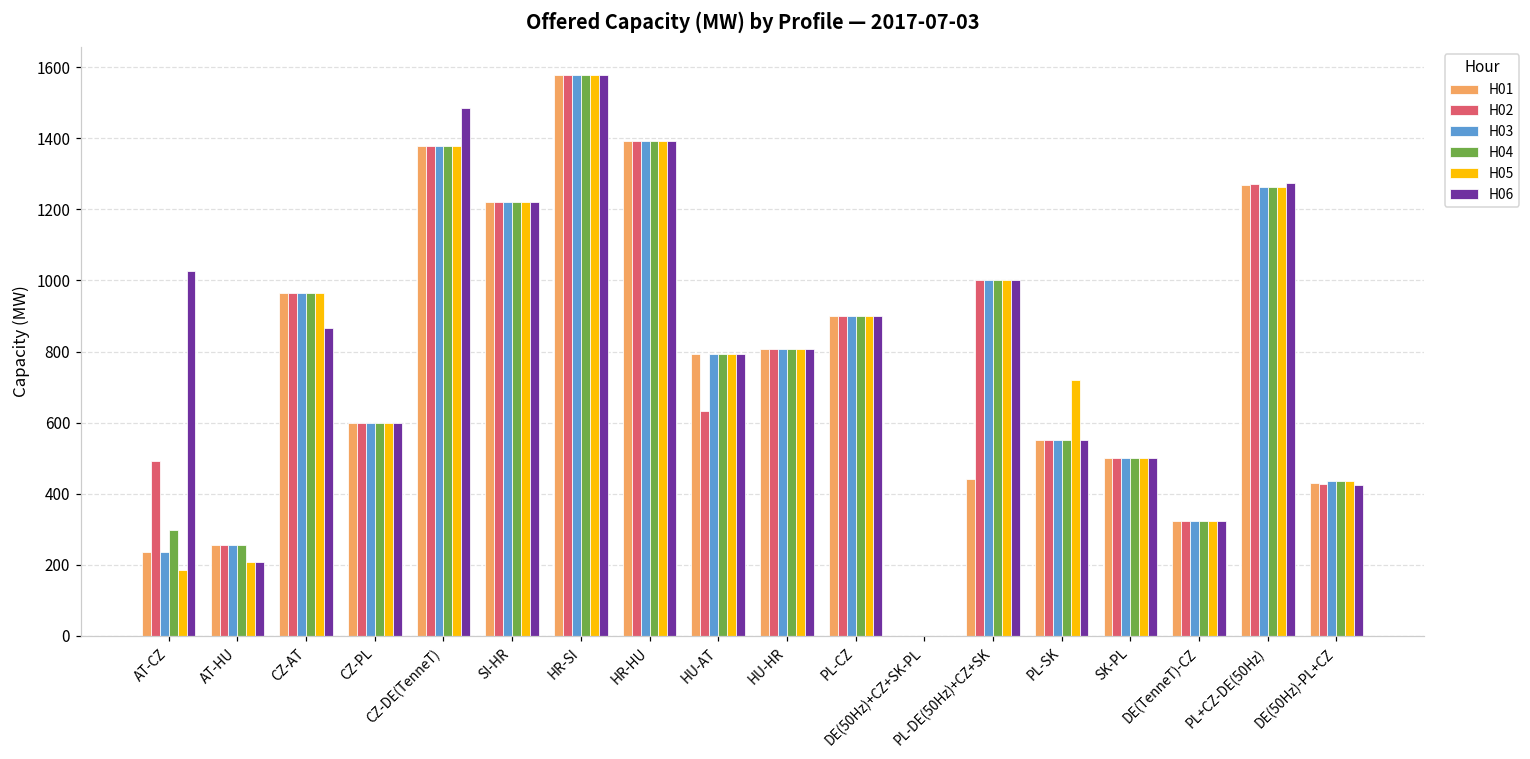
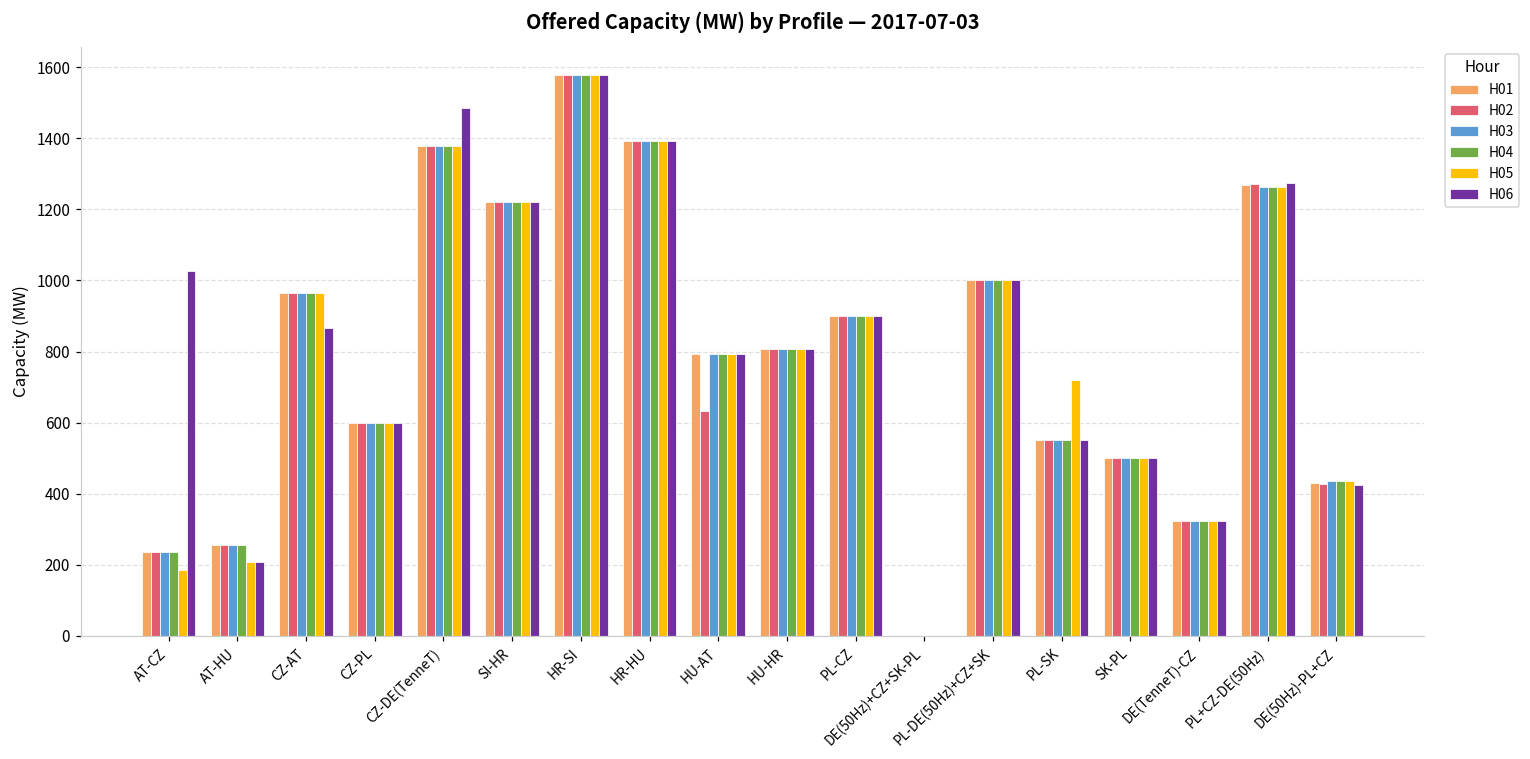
  {
    "H01": {
      "AT-CZ": 240,
      "AT-HU": 260,
      "CZ-AT": 970,
      "CZ-PL": 600,
      "CZ-DE(TenneT)": 1380,
      "SI-HR": 1220,
      "HR-SI": 1580,
      "HR-HU": 1390,
      "HU-AT": 790,
      "HU-HR": 810,
      "PL-CZ": 900,
      "DE(50Hz)+CZ+SK-PL": 0,
-     "PL-DE(50Hz)+CZ+SK": 440,
+     "PL-DE(50Hz)+CZ+SK": 1000,
      "PL-SK": 550,
      "SK-PL": 500,
      "DE(TenneT)-CZ": 320,
      "PL+CZ-DE(50Hz)": 1270,
      "DE(50Hz)-PL+CZ": 430
    },
    "H02": {
-     "AT-CZ": 490,
+     "AT-CZ": 240,
      "AT-HU": 260,
      "CZ-AT": 970,
      "CZ-PL": 600,
      "CZ-DE(TenneT)": 1380,
      "SI-HR": 1220,
      "HR-SI": 1580,
      "HR-HU": 1390,
      "HU-AT": 630,
      "HU-HR": 810,
      "PL-CZ": 900,
      "DE(50Hz)+CZ+SK-PL": 0,
      "PL-DE(50Hz)+CZ+SK": 1000,
      "PL-SK": 550,
      "SK-PL": 500,
      "DE(TenneT)-CZ": 320,
      "PL+CZ-DE(50Hz)": 1270,
      "DE(50Hz)-PL+CZ": 430
    },
    "H03": {
      "AT-CZ": 240,
      "AT-HU": 260,
      "CZ-AT": 970,
      "CZ-PL": 600,
      "CZ-DE(TenneT)": 1380,
      "SI-HR": 1220,
      "HR-SI": 1580,
      "HR-HU": 1390,
      "HU-AT": 790,
      "HU-HR": 810,
      "PL-CZ": 900,
      "DE(50Hz)+CZ+SK-PL": 0,
      "PL-DE(50Hz)+CZ+SK": 1000,
      "PL-SK": 550,
      "SK-PL": 500,
      "DE(TenneT)-CZ": 320,
      "PL+CZ-DE(50Hz)": 1260,
      "DE(50Hz)-PL+CZ": 440
    },
    "H04": {
-     "AT-CZ": 300,
+     "AT-CZ": 240,
      "AT-HU": 260,
      "CZ-AT": 970,
      "CZ-PL": 600,
      "CZ-DE(TenneT)": 1380,
      "SI-HR": 1220,
      "HR-SI": 1580,
      "HR-HU": 1390,
      "HU-AT": 790,
      "HU-HR": 810,
      "PL-CZ": 900,
      "DE(50Hz)+CZ+SK-PL": 0,
      "PL-DE(50Hz)+CZ+SK": 1000,
      "PL-SK": 550,
      "SK-PL": 500,
      "DE(TenneT)-CZ": 320,
      "PL+CZ-DE(50Hz)": 1260,
      "DE(50Hz)-PL+CZ": 440
    },
    "H05": {
      "AT-CZ": 190,
      "AT-HU": 210,
      "CZ-AT": 970,
      "CZ-PL": 600,
      "CZ-DE(TenneT)": 1380,
      "SI-HR": 1220,
      "HR-SI": 1580,
      "HR-HU": 1390,
      "HU-AT": 790,
      "HU-HR": 810,
      "PL-CZ": 900,
      "DE(50Hz)+CZ+SK-PL": 0,
      "PL-DE(50Hz)+CZ+SK": 1000,
      "PL-SK": 720,
      "SK-PL": 500,
      "DE(TenneT)-CZ": 320,
      "PL+CZ-DE(50Hz)": 1260,
      "DE(50Hz)-PL+CZ": 440
    },
    "H06": {
      "AT-CZ": 1030,
      "AT-HU": 210,
      "CZ-AT": 870,
      "CZ-PL": 600,
      "CZ-DE(TenneT)": 1490,
      "SI-HR": 1220,
      "HR-SI": 1580,
      "HR-HU": 1390,
      "HU-AT": 790,
      "HU-HR": 810,
      "PL-CZ": 900,
      "DE(50Hz)+CZ+SK-PL": 0,
      "PL-DE(50Hz)+CZ+SK": 1000,
      "PL-SK": 550,
      "SK-PL": 500,
      "DE(TenneT)-CZ": 320,
      "PL+CZ-DE(50Hz)": 1270,
      "DE(50Hz)-PL+CZ": 430
    }
  }
